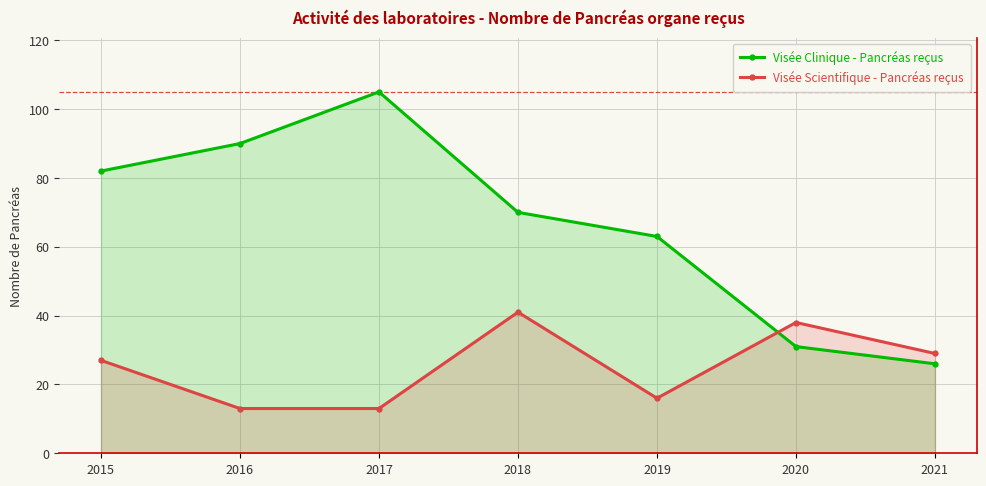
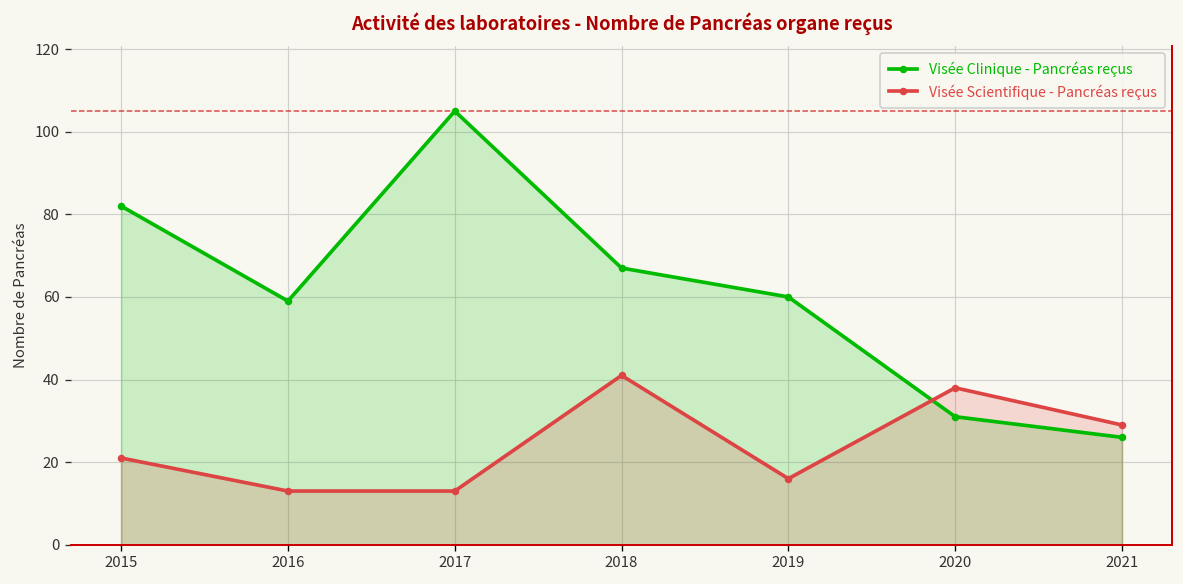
  {
    "Visée Clinique - Pancréas reçus": {
      "2015": 82,
-     "2016": 90,
+     "2016": 59,
      "2017": 105,
-     "2018": 70,
-     "2019": 63,
+     "2018": 67,
+     "2019": 60,
      "2020": 31,
      "2021": 26
    },
    "Visée Scientifique - Pancréas reçus": {
-     "2015": 27,
+     "2015": 21,
      "2016": 13,
      "2017": 13,
      "2018": 41,
      "2019": 16,
      "2020": 38,
      "2021": 29
    }
  }
